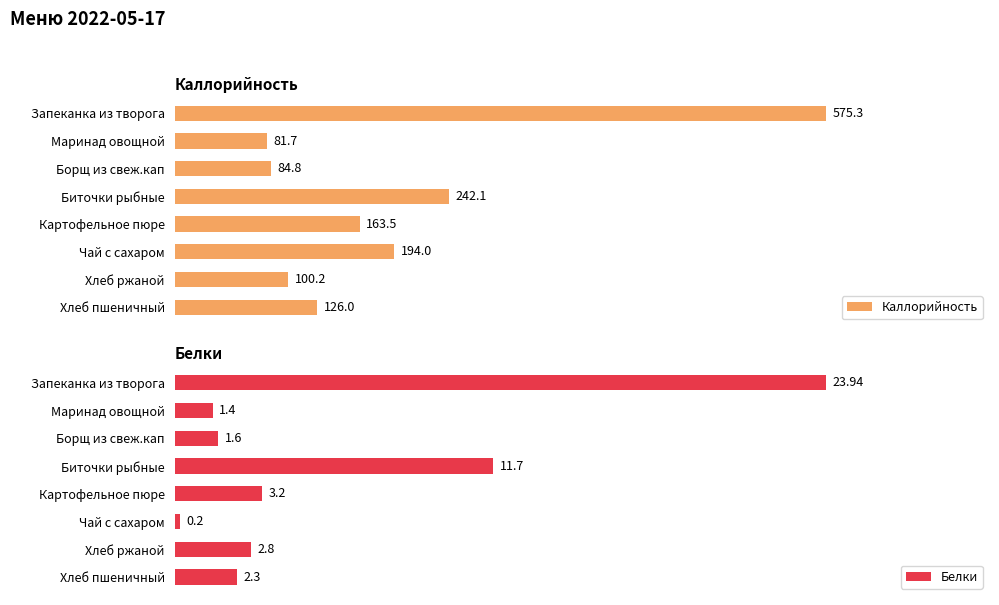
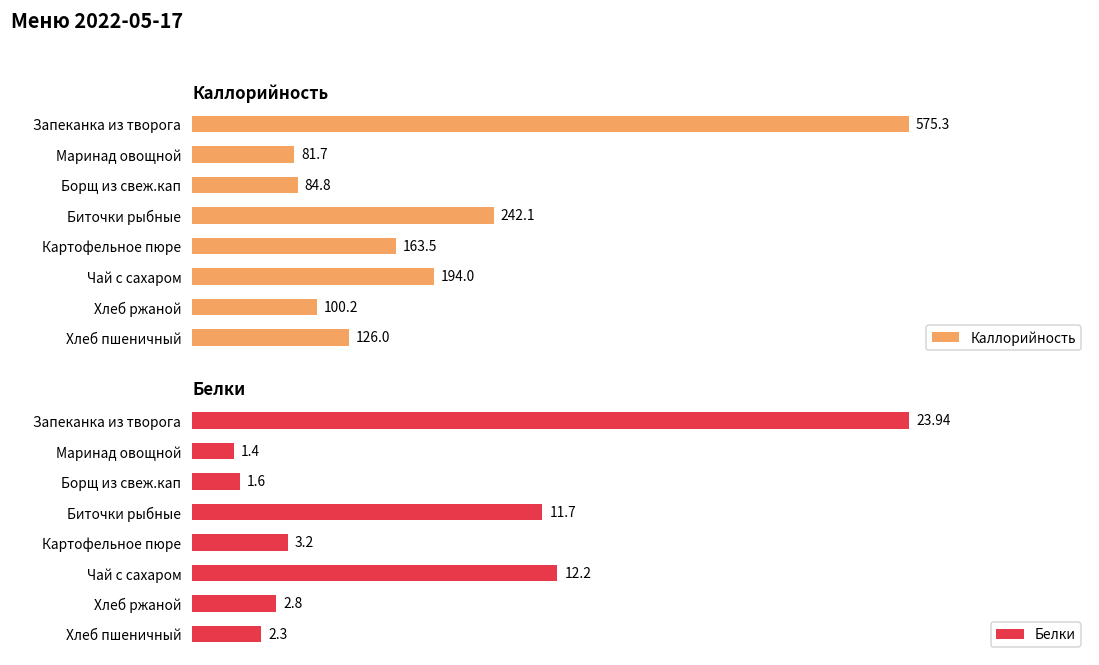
  {
    "Каллорийность": {
      "Запеканка из творога": 575.3,
      "Маринад овощной": 81.7,
      "Борщ из свеж.кап": 84.8,
      "Биточки рыбные": 242.1,
      "Картофельное пюре": 163.5,
      "Чай с сахаром": 194.0,
      "Хлеб ржаной": 100.2,
      "Хлеб пшеничный": 126.0
    },
    "Белки": {
      "Запеканка из творога": 23.94,
      "Маринад овощной": 1.4,
      "Борщ из свеж.кап": 1.6,
      "Биточки рыбные": 11.7,
      "Картофельное пюре": 3.2,
-     "Чай с сахаром": 0.2,
+     "Чай с сахаром": 12.2,
      "Хлеб ржаной": 2.8,
      "Хлеб пшеничный": 2.3
    }
  }
